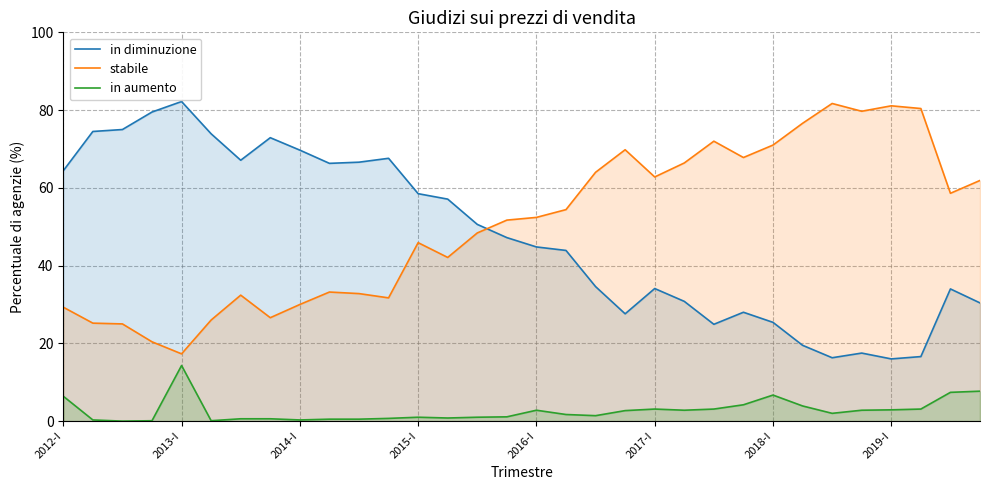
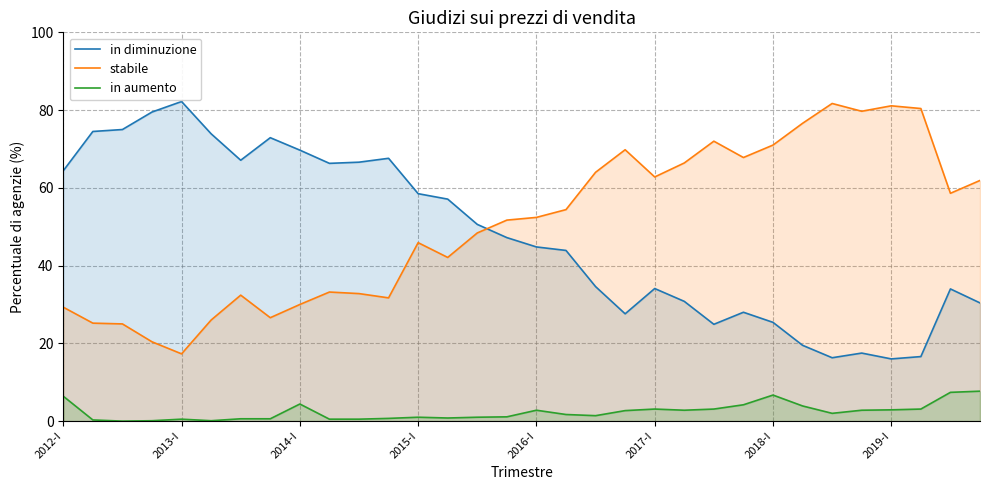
  {
    "in diminuzione": {
      "2012-I": 64,
      "2013-I": 82,
      "2014-I": 70,
      "2015-I": 59,
      "2016-I": 45,
      "2017-I": 34,
      "2018-I": 25,
      "2019-I": 16
    },
    "stabile": {
      "2012-I": 29,
      "2013-I": 17,
      "2014-I": 30,
      "2015-I": 46,
      "2016-I": 52,
      "2017-I": 63,
      "2018-I": 71,
      "2019-I": 81
    },
    "in aumento": {
      "2012-I": 6,
-     "2013-I": 14,
-     "2014-I": 0,
+     "2013-I": 1,
+     "2014-I": 4,
      "2015-I": 1,
      "2016-I": 3,
      "2017-I": 3,
      "2018-I": 7,
      "2019-I": 3
    }
  }
